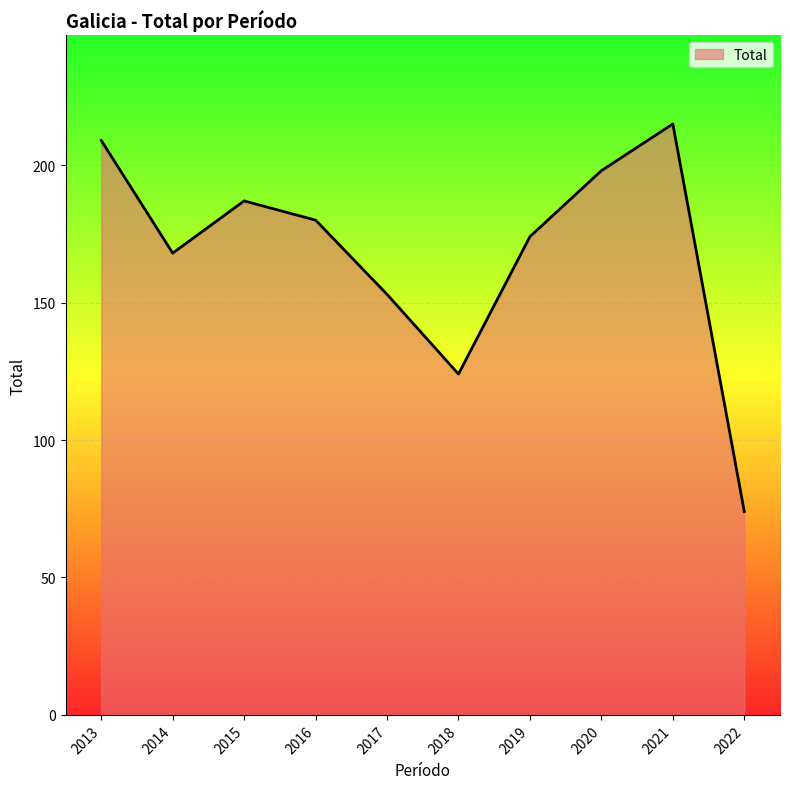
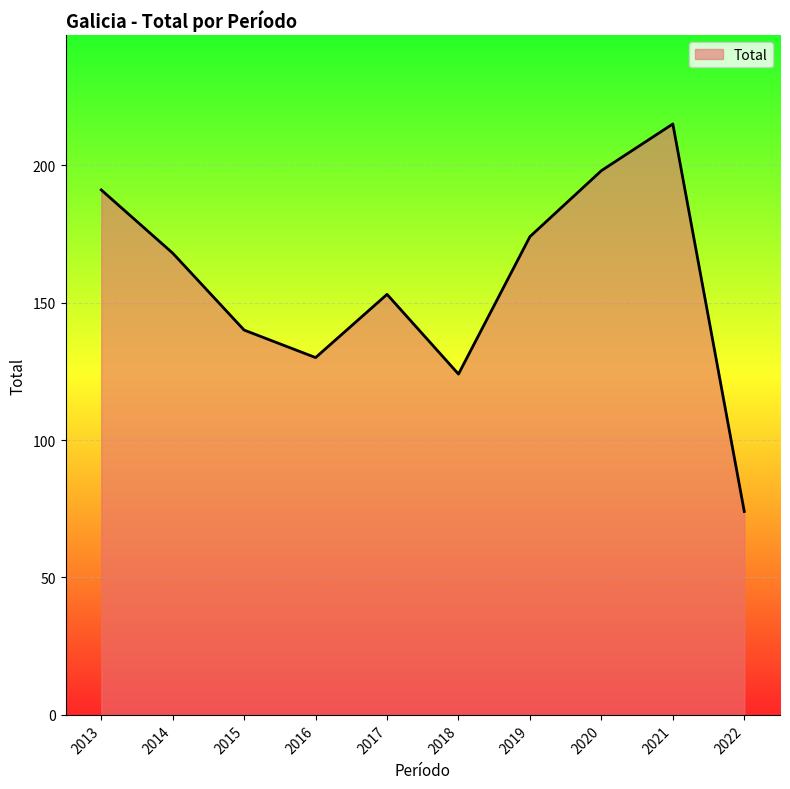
  {
-   "2013": 209,
+   "2013": 191,
    "2014": 168,
-   "2015": 187,
-   "2016": 180,
+   "2015": 140,
+   "2016": 130,
    "2017": 153,
    "2018": 124,
    "2019": 174,
    "2020": 198,
    "2021": 215,
    "2022": 74
  }
